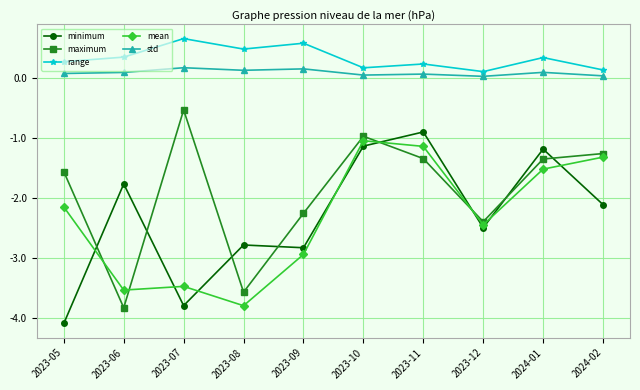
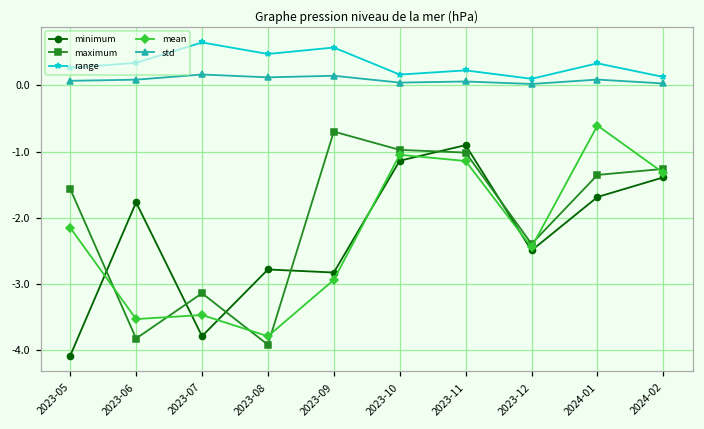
  {
    "minimum": {
      "2023-05": -4.1,
      "2023-06": -1.8,
      "2023-07": -3.8,
      "2023-08": -2.8,
      "2023-09": -2.8,
      "2023-10": -1.1,
      "2023-11": -0.9,
      "2023-12": -2.5,
-     "2024-01": -1.2,
-     "2024-02": -2.1
+     "2024-01": -1.7,
+     "2024-02": -1.4
    },
    "maximum": {
      "2023-05": -1.6,
      "2023-06": -3.8,
-     "2023-07": -0.5,
-     "2023-08": -3.6,
-     "2023-09": -2.3,
+     "2023-07": -3.1,
+     "2023-08": -3.9,
+     "2023-09": -0.7,
      "2023-10": -1.0,
-     "2023-11": -1.3,
+     "2023-11": -1.0,
      "2023-12": -2.4,
      "2024-01": -1.4,
      "2024-02": -1.3
    },
    "mean": {
      "2023-05": -2.1,
      "2023-06": -3.5,
      "2023-07": -3.5,
      "2023-08": -3.8,
      "2023-09": -2.9,
      "2023-10": -1.0,
      "2023-11": -1.1,
      "2023-12": -2.4,
-     "2024-01": -1.5,
+     "2024-01": -0.6,
      "2024-02": -1.3
    }
  }
